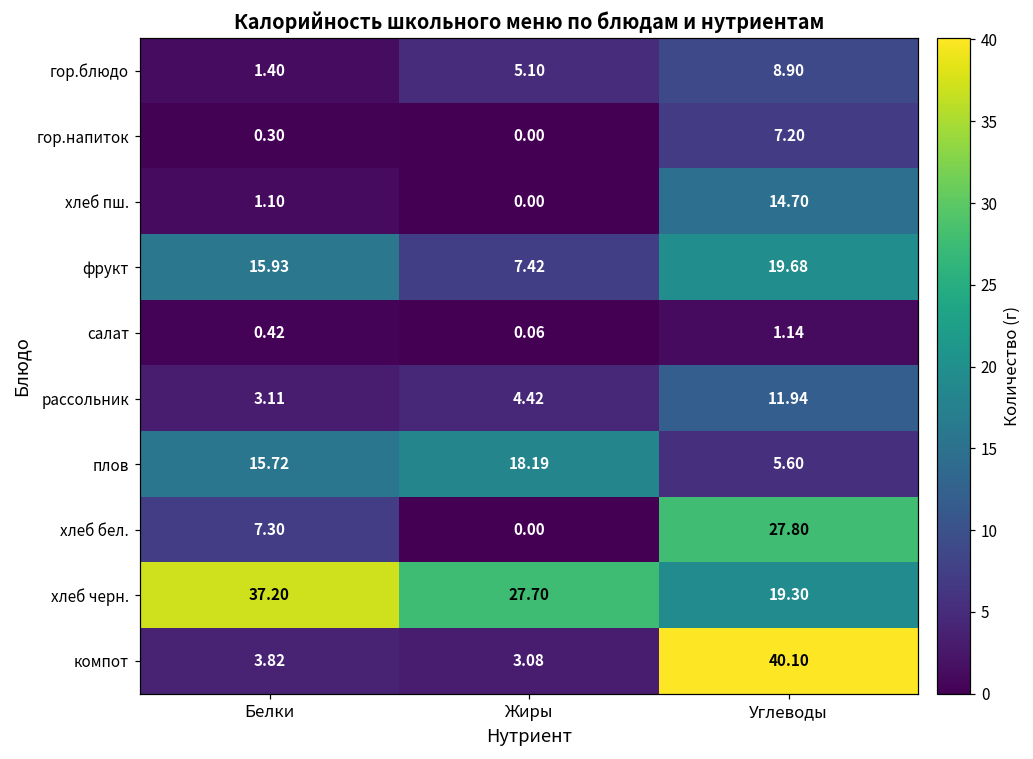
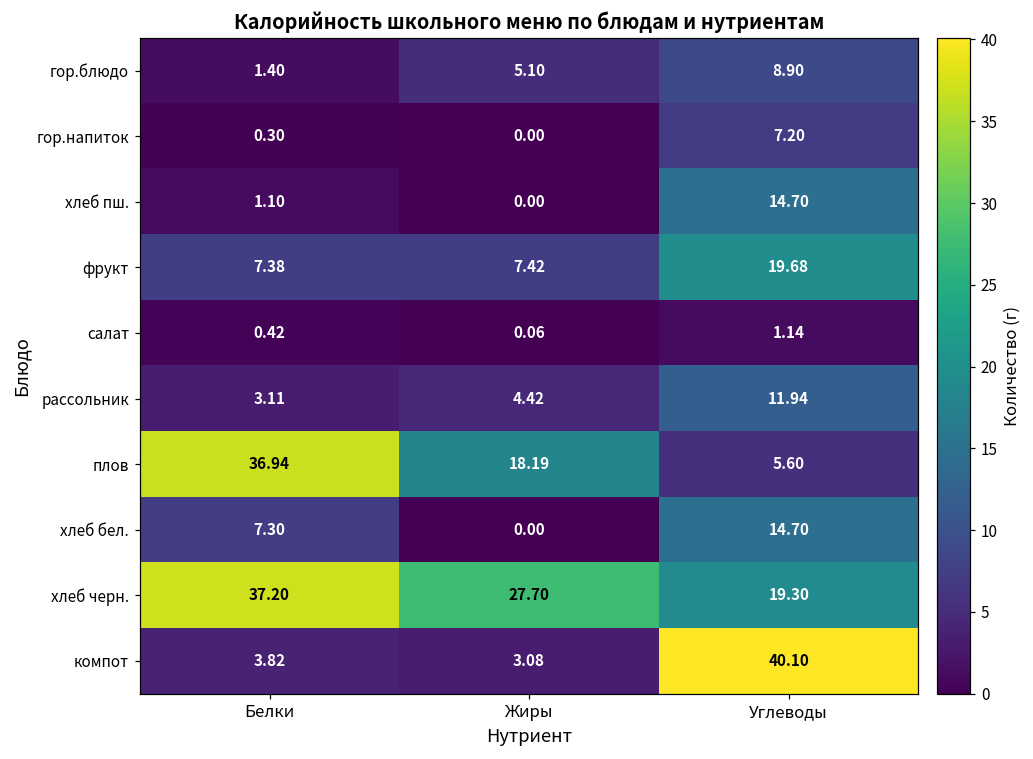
  {
    "гор.блюдо": {
      "Белки": 1.40,
      "Жиры": 5.10,
      "Углеводы": 8.90
    },
    "гор.напиток": {
      "Белки": 0.30,
      "Жиры": 0.00,
      "Углеводы": 7.20
    },
    "хлеб пш.": {
      "Белки": 1.10,
      "Жиры": 0.00,
      "Углеводы": 14.70
    },
    "фрукт": {
-     "Белки": 15.93,
+     "Белки": 7.38,
      "Жиры": 7.42,
      "Углеводы": 19.68
    },
    "салат": {
      "Белки": 0.42,
      "Жиры": 0.06,
      "Углеводы": 1.14
    },
    "рассольник": {
      "Белки": 3.11,
      "Жиры": 4.42,
      "Углеводы": 11.94
    },
    "плов": {
-     "Белки": 15.72,
+     "Белки": 36.94,
      "Жиры": 18.19,
      "Углеводы": 5.60
    },
    "хлеб бел.": {
      "Белки": 7.30,
      "Жиры": 0.00,
-     "Углеводы": 27.80
+     "Углеводы": 14.70
    },
    "хлеб черн.": {
      "Белки": 37.20,
      "Жиры": 27.70,
      "Углеводы": 19.30
    },
    "компот": {
      "Белки": 3.82,
      "Жиры": 3.08,
      "Углеводы": 40.10
    }
  }
